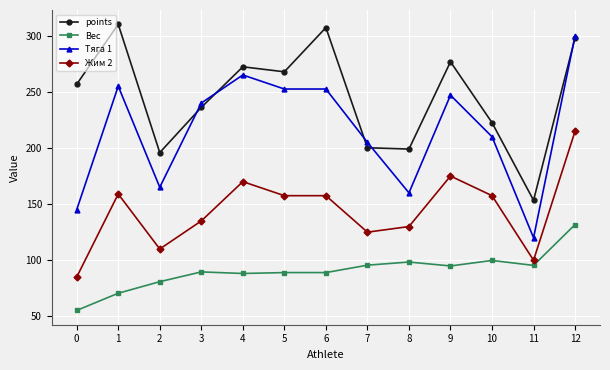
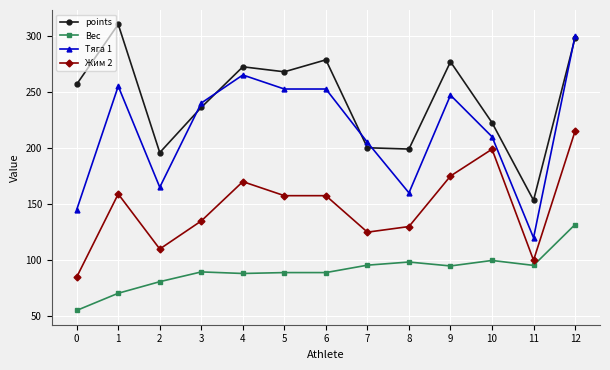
  {
    "points": {
      "0": 257,
      "1": 310,
      "2": 196,
      "3": 236,
      "4": 272,
      "5": 268,
-     "6": 307,
+     "6": 279,
      "7": 200,
      "8": 199,
      "9": 277,
      "10": 223,
      "11": 153
    },
    "Вес": {
      "0": 55,
      "1": 71,
      "2": 81,
      "3": 90,
      "4": 88,
      "5": 89,
      "6": 89,
      "7": 96,
      "8": 98,
      "9": 95,
      "10": 100,
      "11": 95,
      "12": 132
    },
    "Тяга 1": {
      "0": 145,
      "1": 255,
      "2": 165,
      "3": 240,
      "4": 265,
      "5": 253,
      "6": 253,
      "7": 205,
      "8": 160,
      "9": 247,
      "10": 210,
      "11": 120
    },
    "Жим 2": {
      "0": 85,
      "1": 159,
      "2": 110,
      "3": 135,
      "4": 170,
      "5": 158,
      "6": 158,
      "7": 125,
      "8": 130,
      "9": 175,
-     "10": 158,
+     "10": 199,
      "11": 100,
      "12": 215
    }
  }
